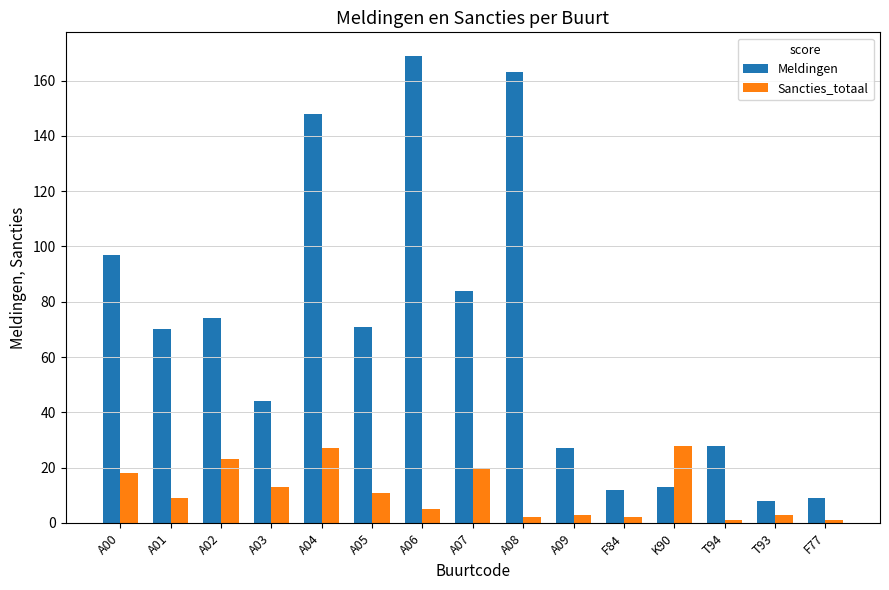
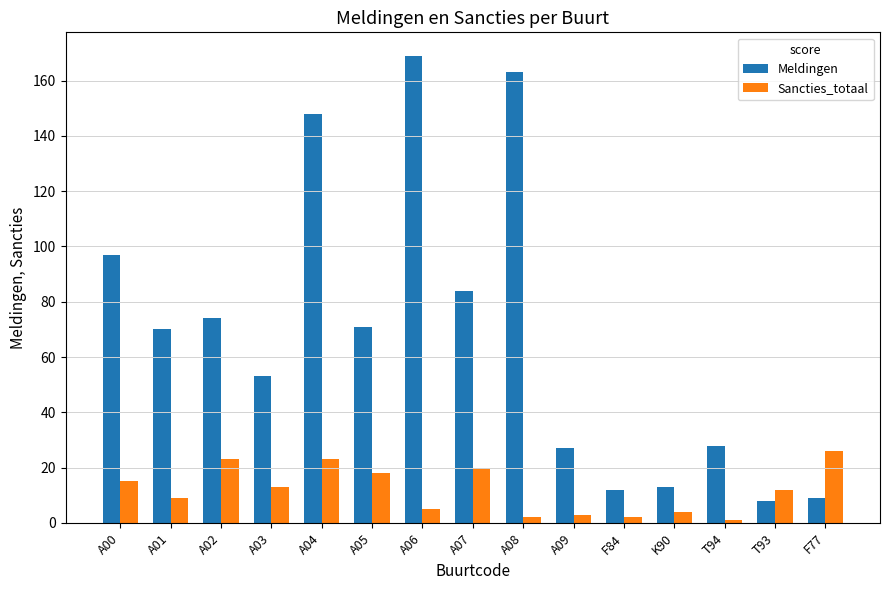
  {
    "Meldingen": {
      "A00": 97,
      "A01": 70,
      "A02": 74,
-     "A03": 44,
+     "A03": 53,
      "A04": 148,
      "A05": 71,
      "A06": 169,
      "A07": 84,
      "A08": 163,
      "A09": 27,
      "F84": 12,
      "K90": 13,
      "T94": 28,
      "T93": 8,
      "F77": 9
    },
    "Sancties_totaal": {
-     "A00": 18,
+     "A00": 15,
      "A01": 9,
      "A02": 23,
      "A03": 13,
-     "A04": 27,
-     "A05": 11,
+     "A04": 23,
+     "A05": 18,
      "A06": 5,
      "A07": 20,
      "A08": 2,
      "A09": 3,
      "F84": 2,
-     "K90": 28,
+     "K90": 4,
      "T94": 1,
-     "T93": 3,
-     "F77": 1
+     "T93": 12,
+     "F77": 26
    }
  }
